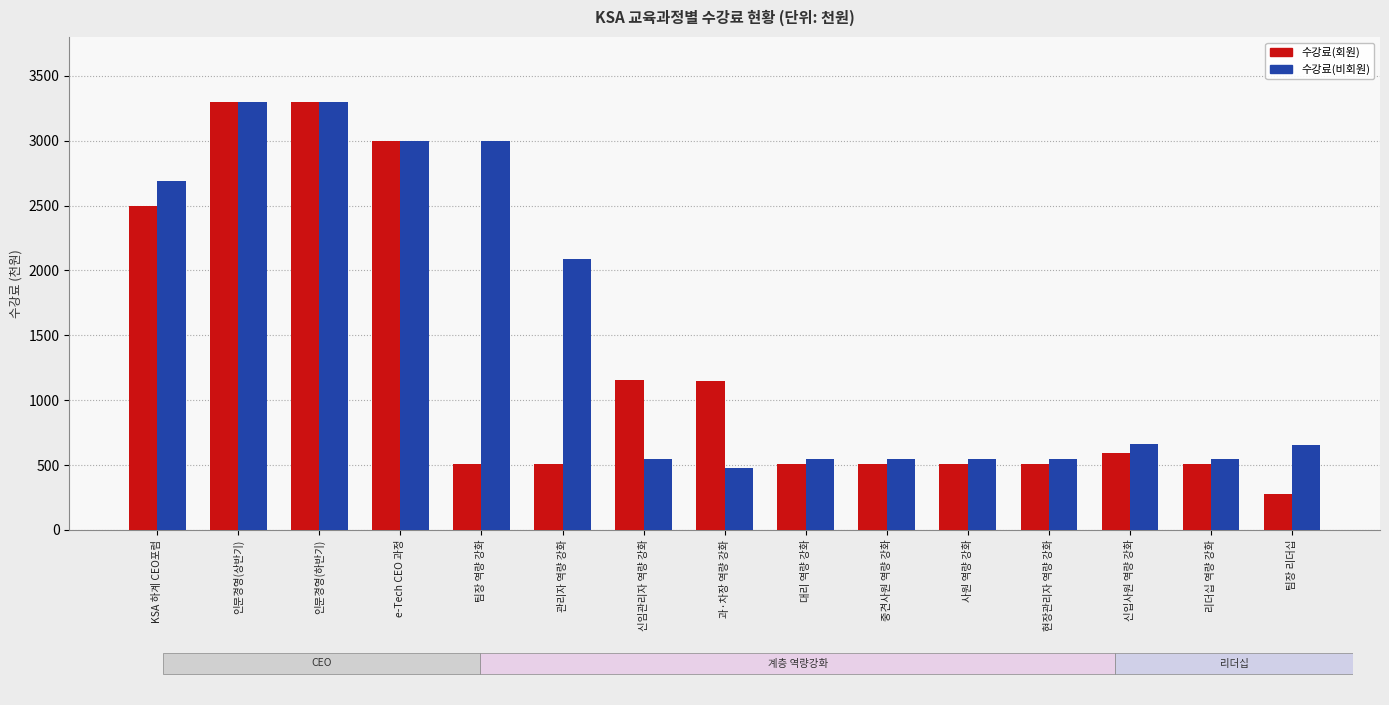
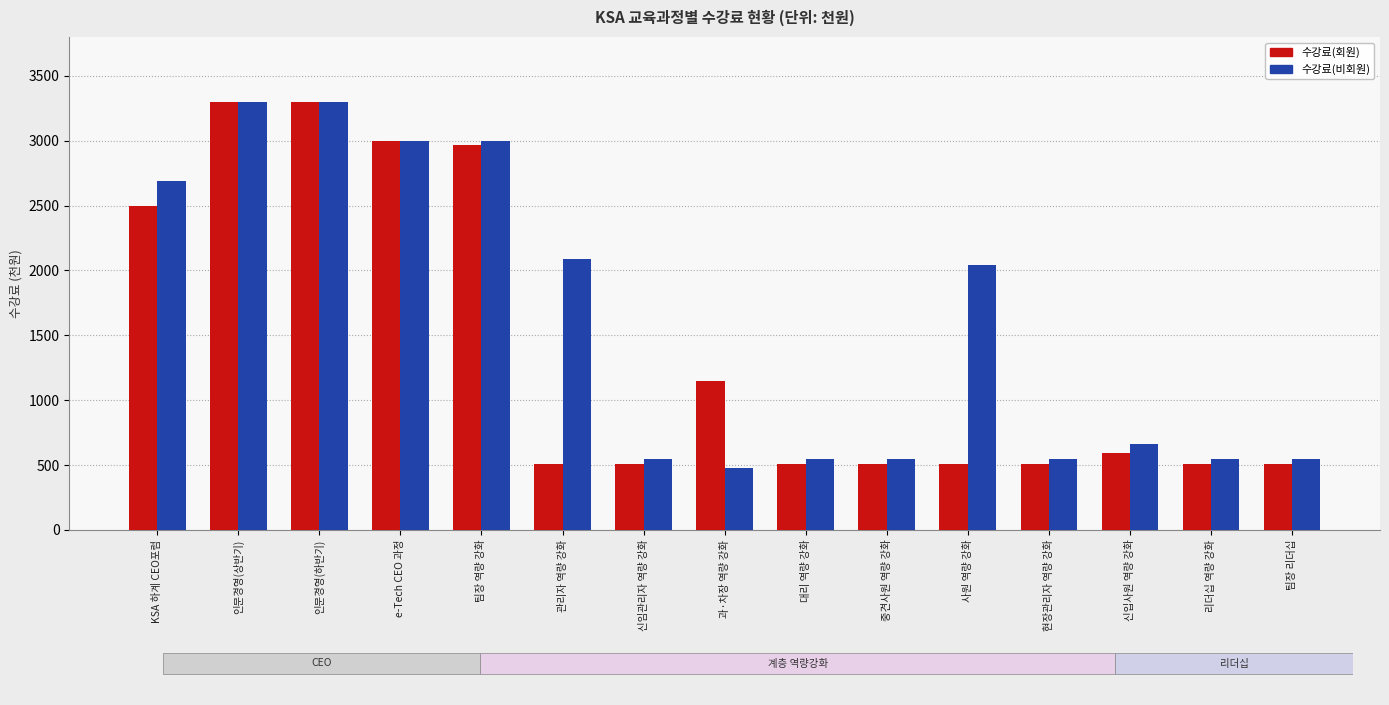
  {
    "수강료(회원)": {
      "KSA 하계 CEO포럼": 2500,
      "인문경영(상반기)": 3300,
      "인문경영(하반기)": 3300,
      "e-Tech CEO 과정": 3000,
-     "팀장 역량 강화": 510,
+     "팀장 역량 강화": 2970,
      "관리자 역량 강화": 510,
-     "신임관리자 역량 강화": 1160,
+     "신임관리자 역량 강화": 510,
      "과·차장 역량 강화": 1150,
      "대리 역량 강화": 510,
      "중견사원 역량 강화": 510,
      "사원 역량 강화": 510,
      "현장관리자 역량 강화": 510,
      "신입사원 역량 강화": 590,
      "리더십 역량 강화": 510,
-     "팀장 리더십": 270
+     "팀장 리더십": 510
    },
    "수강료(비회원)": {
      "KSA 하계 CEO포럼": 2690,
      "인문경영(상반기)": 3300,
      "인문경영(하반기)": 3300,
      "e-Tech CEO 과정": 3000,
      "팀장 역량 강화": 3000,
      "관리자 역량 강화": 2090,
      "신임관리자 역량 강화": 550,
      "과·차장 역량 강화": 480,
      "대리 역량 강화": 550,
      "중견사원 역량 강화": 550,
-     "사원 역량 강화": 550,
+     "사원 역량 강화": 2040,
      "현장관리자 역량 강화": 550,
      "신입사원 역량 강화": 660,
      "리더십 역량 강화": 550,
-     "팀장 리더십": 660
+     "팀장 리더십": 550
    }
  }
